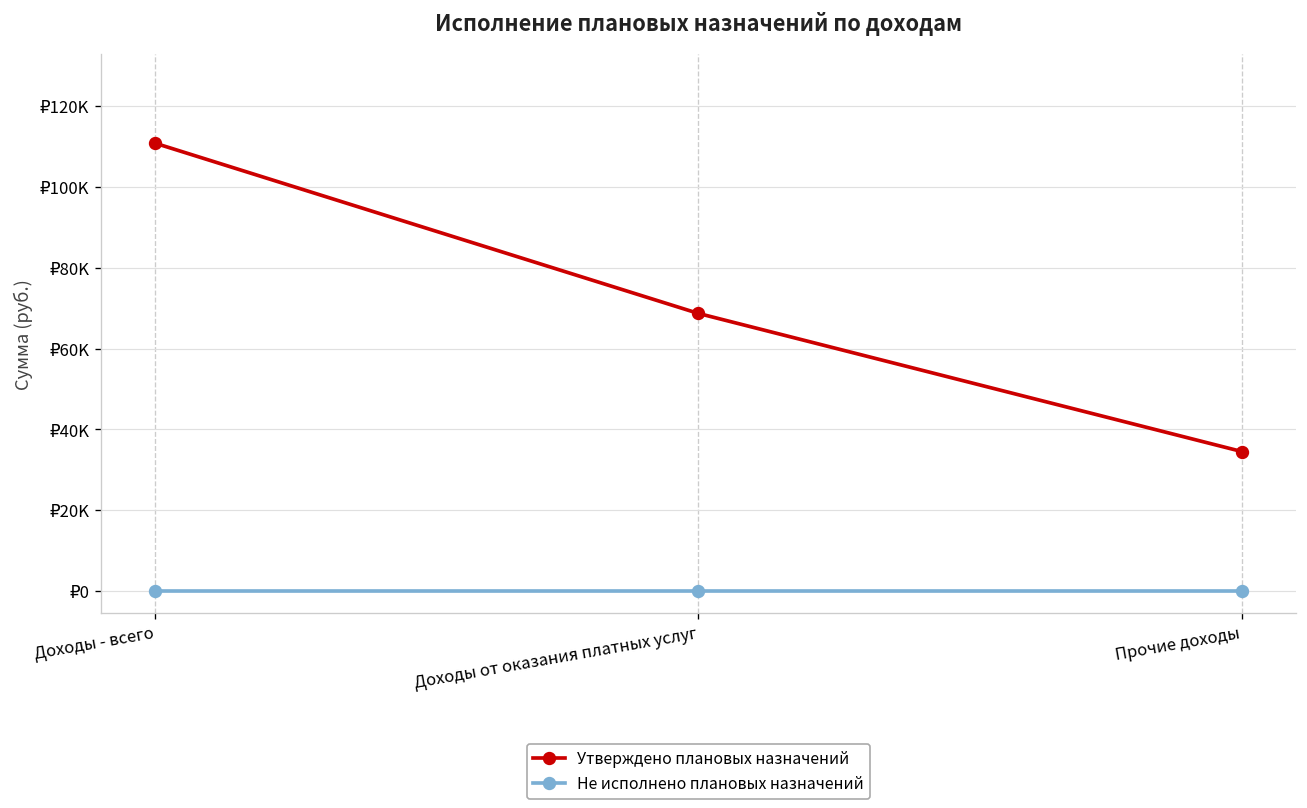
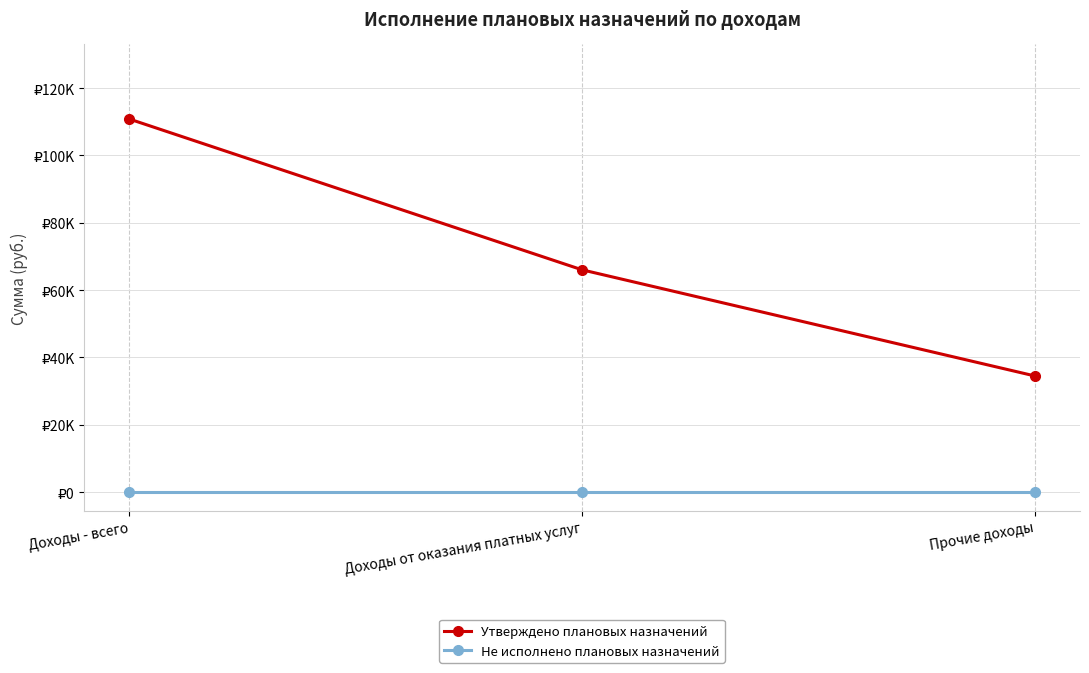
  {
    "Утверждено плановых назначений": {
      "Доходы - всего": "₽111000",
-     "Доходы от оказания платных услуг": "₽69000",
+     "Доходы от оказания платных услуг": "₽66000",
      "Прочие доходы": "₽35000"
    },
    "Не исполнено плановых назначений": {
      "Доходы - всего": "₽0",
      "Доходы от оказания платных услуг": "₽0",
      "Прочие доходы": "₽0"
    }
  }
